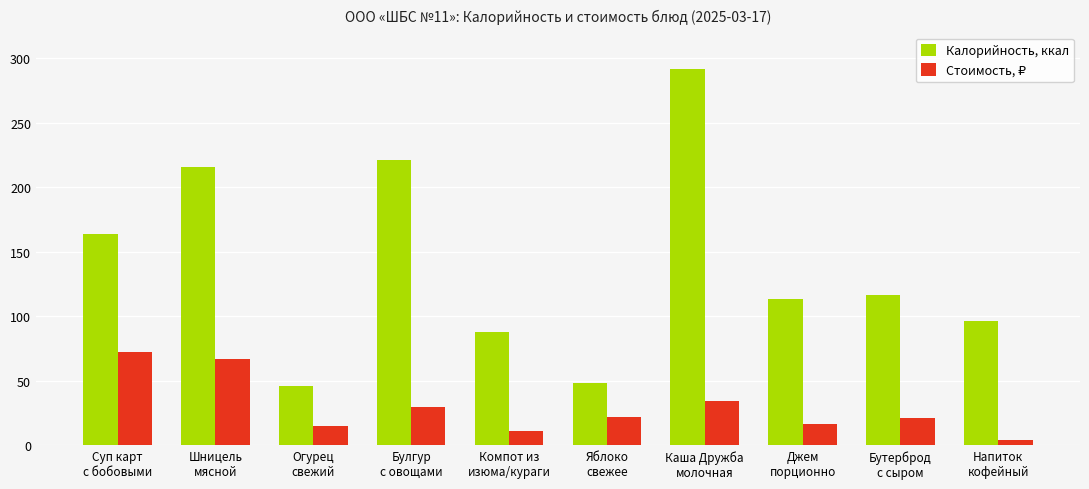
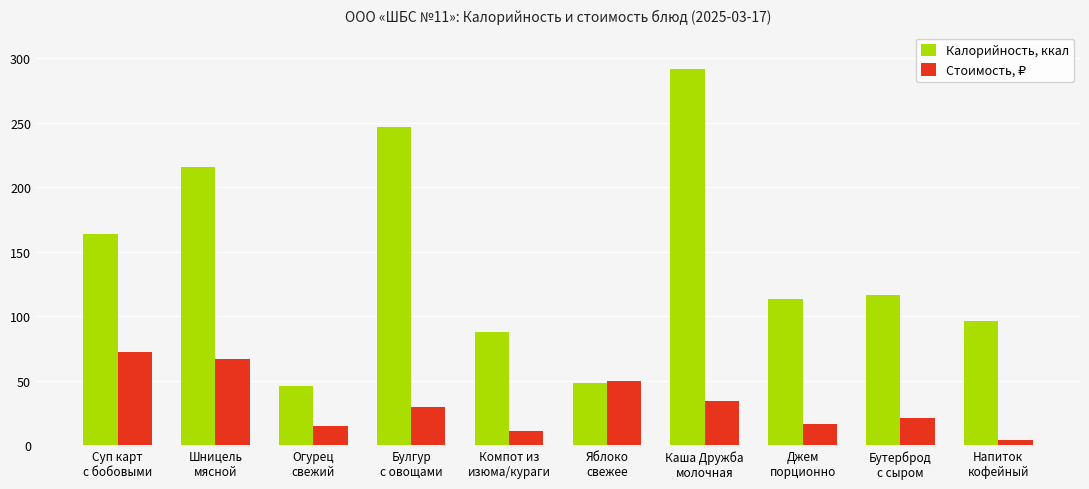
  {
    "Калорийность, ккал": {
      "Суп карт с бобовыми": 164,
      "Шницель мясной": 216,
      "Огурец свежий": 46,
-     "Булгур с овощами": 221,
+     "Булгур с овощами": 247,
      "Компот из изюма/кураги": 88,
      "Яблоко свежее": 49,
      "Каша Дружба молочная": 292,
      "Джем порционно": 114,
      "Бутерброд с сыром": 117,
      "Напиток кофейный": 96
    },
    "Стоимость, ₽": {
      "Суп карт с бобовыми": 72,
      "Шницель мясной": 67,
      "Огурец свежий": 15,
      "Булгур с овощами": 30,
      "Компот из изюма/кураги": 11,
-     "Яблоко свежее": 22,
+     "Яблоко свежее": 50,
      "Каша Дружба молочная": 35,
      "Джем порционно": 16,
      "Бутерброд с сыром": 21,
      "Напиток кофейный": 5
    }
  }
